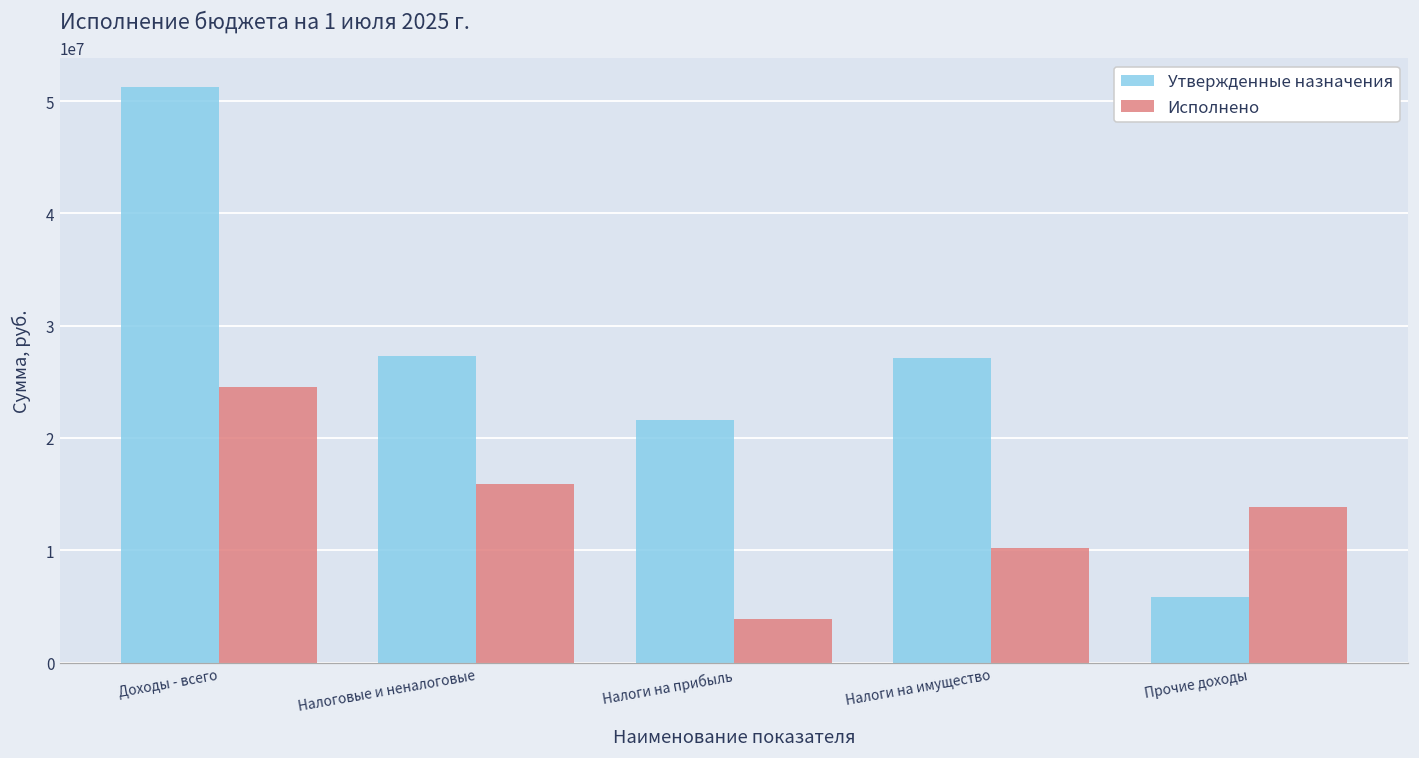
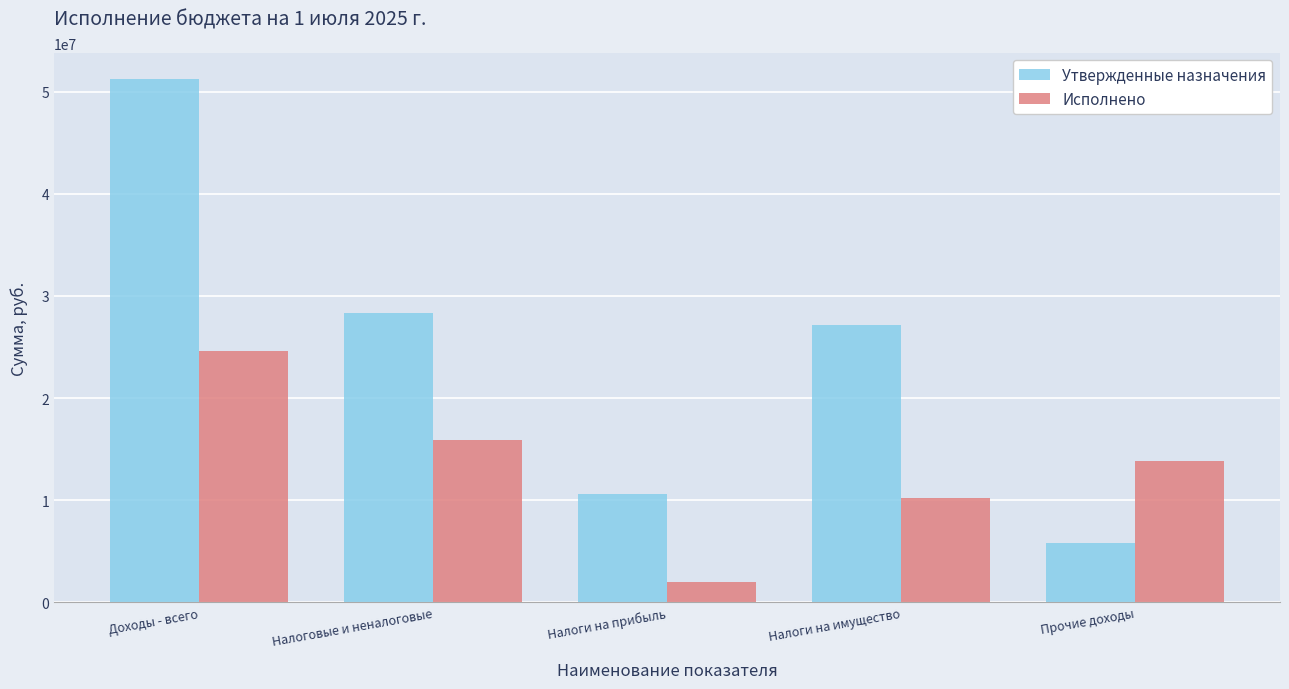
  {
    "Утвержденные назначения": {
      "Доходы - всего": 51300000,
-     "Налоговые и неналоговые": 27300000,
-     "Налоги на прибыль": 21600000,
+     "Налоговые и неналоговые": 28300000,
+     "Налоги на прибыль": 10600000,
      "Налоги на имущество": 27200000,
      "Прочие доходы": 5800000
    },
    "Исполнено": {
      "Доходы - всего": 24600000,
      "Налоговые и неналоговые": 15900000,
-     "Налоги на прибыль": 3800000,
+     "Налоги на прибыль": 2000000,
      "Налоги на имущество": 10200000,
      "Прочие доходы": 13800000
    }
  }
